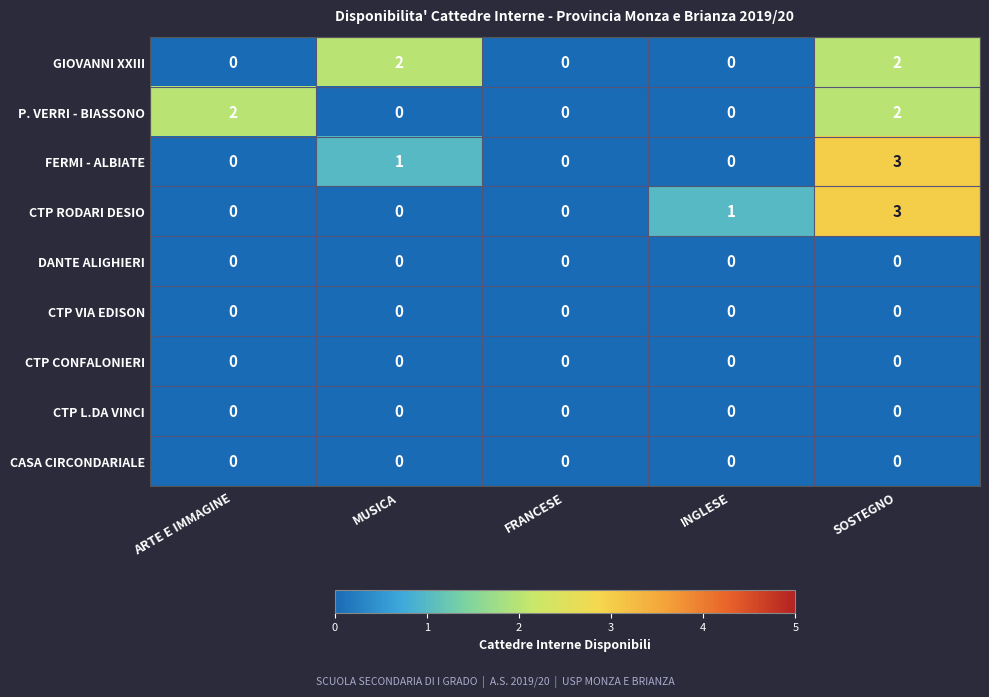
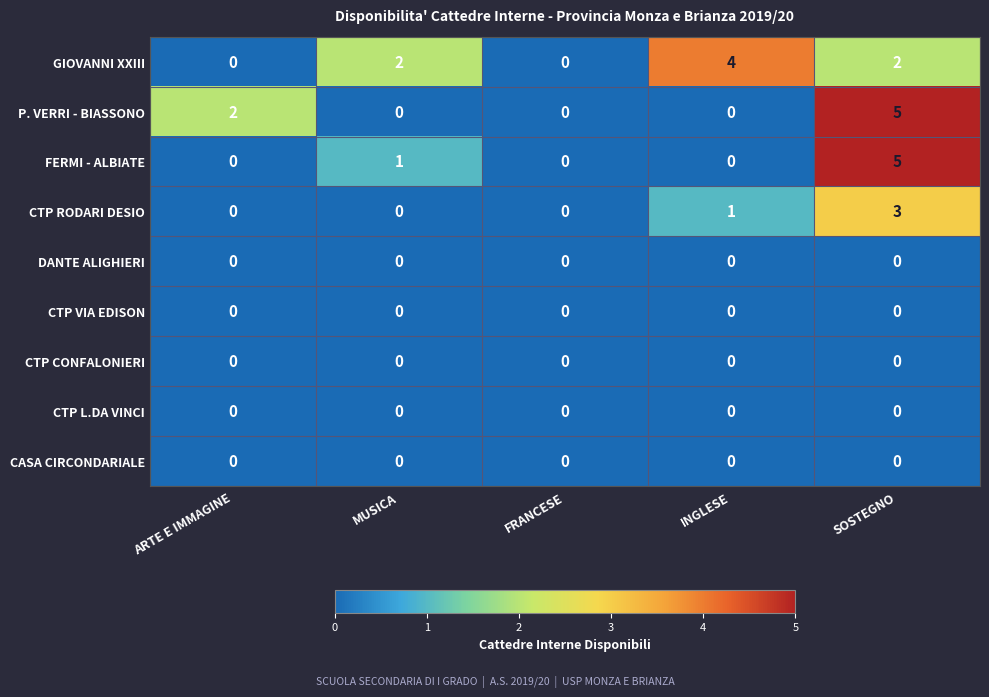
  {
    "GIOVANNI XXIII": {
      "ARTE E IMMAGINE": 0,
      "MUSICA": 2,
      "FRANCESE": 0,
-     "INGLESE": 0,
+     "INGLESE": 4,
      "SOSTEGNO": 2
    },
    "P. VERRI - BIASSONO": {
      "ARTE E IMMAGINE": 2,
      "MUSICA": 0,
      "FRANCESE": 0,
      "INGLESE": 0,
-     "SOSTEGNO": 2
+     "SOSTEGNO": 5
    },
    "FERMI - ALBIATE": {
      "ARTE E IMMAGINE": 0,
      "MUSICA": 1,
      "FRANCESE": 0,
      "INGLESE": 0,
-     "SOSTEGNO": 3
+     "SOSTEGNO": 5
    },
    "CTP RODARI DESIO": {
      "ARTE E IMMAGINE": 0,
      "MUSICA": 0,
      "FRANCESE": 0,
      "INGLESE": 1,
      "SOSTEGNO": 3
    },
    "DANTE ALIGHIERI": {
      "ARTE E IMMAGINE": 0,
      "MUSICA": 0,
      "FRANCESE": 0,
      "INGLESE": 0,
      "SOSTEGNO": 0
    },
    "CTP VIA EDISON": {
      "ARTE E IMMAGINE": 0,
      "MUSICA": 0,
      "FRANCESE": 0,
      "INGLESE": 0,
      "SOSTEGNO": 0
    },
    "CTP CONFALONIERI": {
      "ARTE E IMMAGINE": 0,
      "MUSICA": 0,
      "FRANCESE": 0,
      "INGLESE": 0,
      "SOSTEGNO": 0
    },
    "CTP L.DA VINCI": {
      "ARTE E IMMAGINE": 0,
      "MUSICA": 0,
      "FRANCESE": 0,
      "INGLESE": 0,
      "SOSTEGNO": 0
    },
    "CASA CIRCONDARIALE": {
      "ARTE E IMMAGINE": 0,
      "MUSICA": 0,
      "FRANCESE": 0,
      "INGLESE": 0,
      "SOSTEGNO": 0
    }
  }
